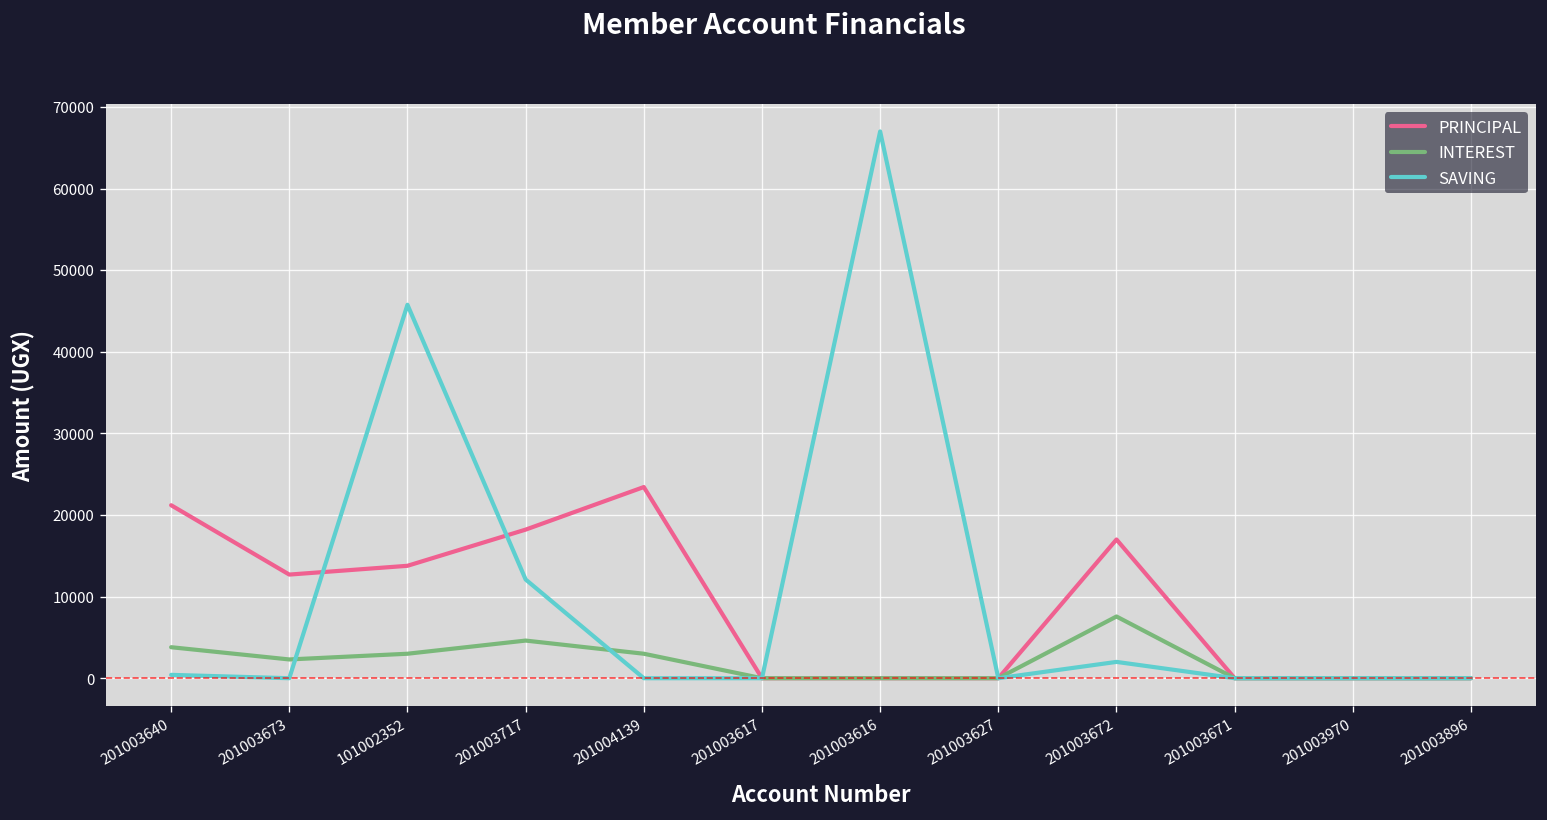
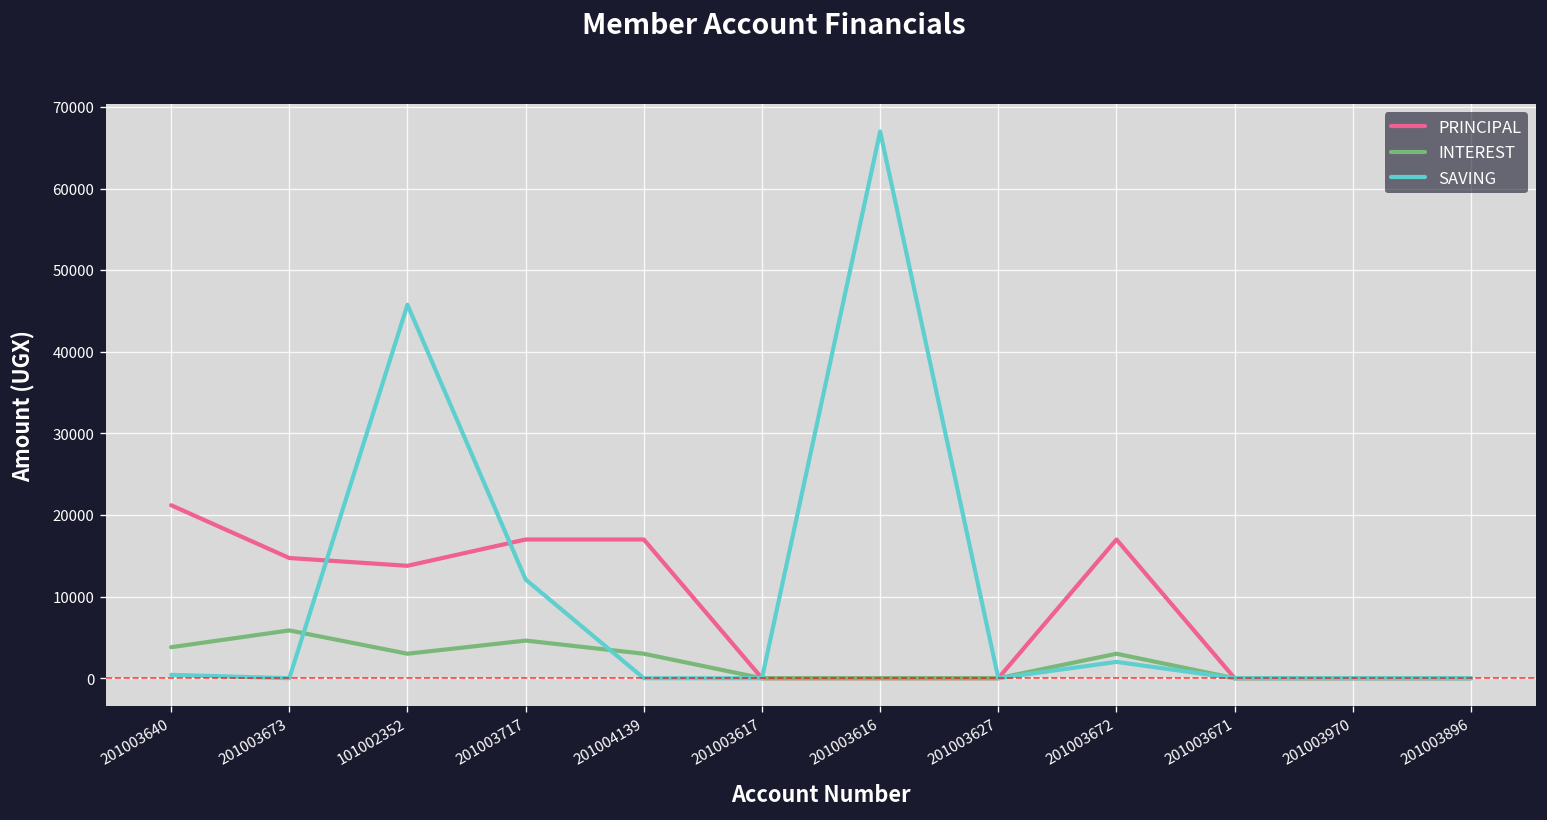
  {
    "PRINCIPAL": {
      "201003640": 21000,
-     "201003673": 13000,
+     "201003673": 15000,
      "101002352": 14000,
-     "201003717": 18000,
-     "201004139": 23000,
+     "201003717": 17000,
+     "201004139": 17000,
      "201003672": 17000
    },
    "INTEREST": {
      "201003640": 4000,
-     "201003673": 2000,
+     "201003673": 6000,
      "101002352": 3000,
      "201003717": 5000,
      "201004139": 3000,
-     "201003672": 8000
+     "201003672": 3000
    },
    "SAVING": {
      "201003640": 0,
      "201003673": 0,
      "101002352": 46000,
      "201003717": 12000,
      "201004139": 0,
      "201003616": 67000,
      "201003672": 2000
    }
  }
